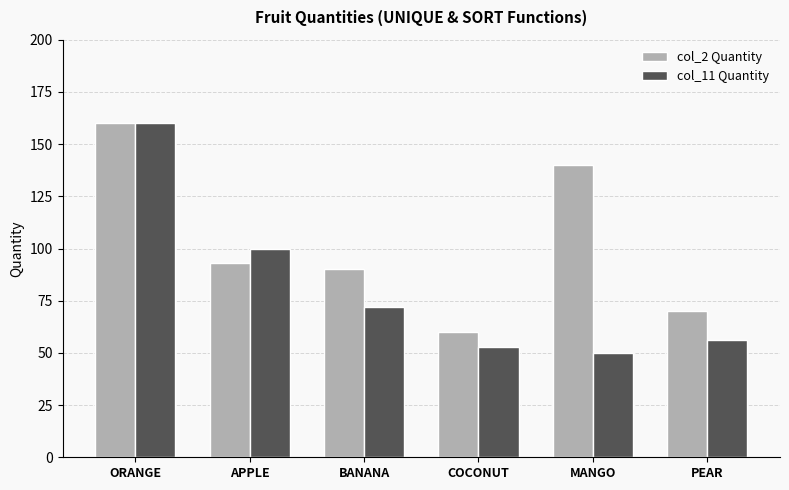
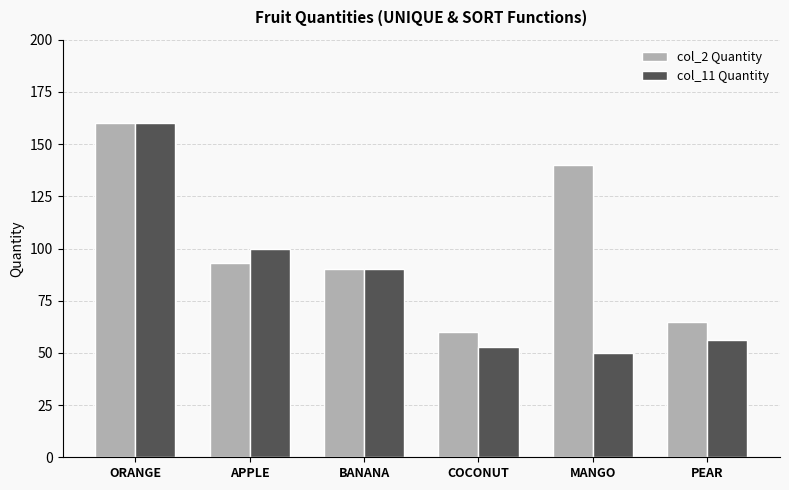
  {
    "col_2 Quantity": {
      "ORANGE": 160,
      "APPLE": 93,
      "BANANA": 90,
      "COCONUT": 60,
      "MANGO": 140,
-     "PEAR": 70
+     "PEAR": 65
    },
    "col_11 Quantity": {
      "ORANGE": 160,
      "APPLE": 100,
-     "BANANA": 72,
+     "BANANA": 90,
      "COCONUT": 53,
      "MANGO": 50,
      "PEAR": 56
    }
  }
